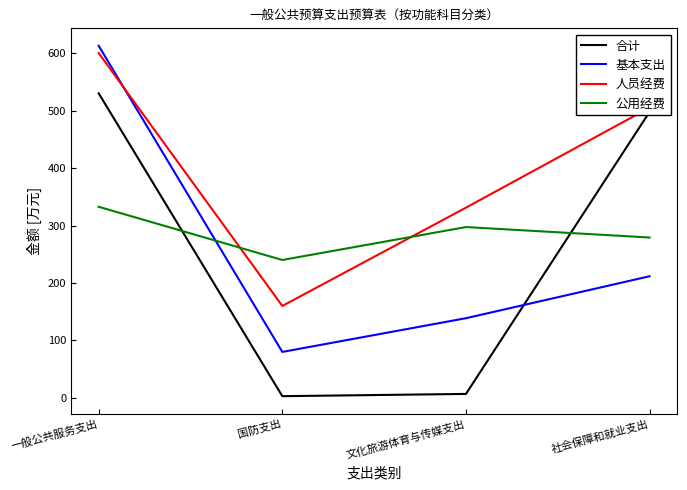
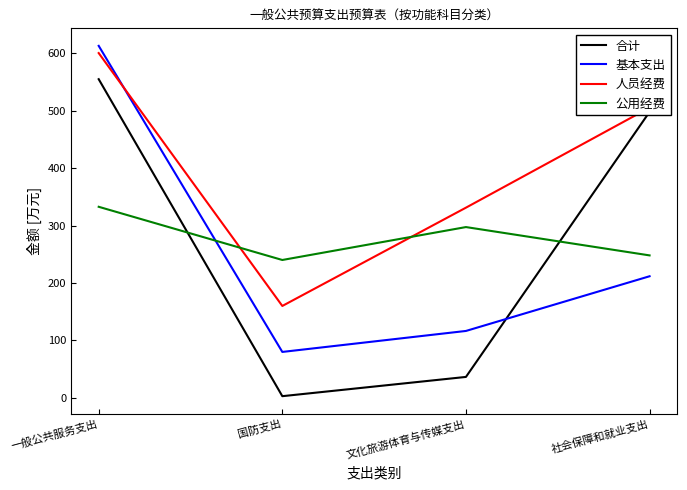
  {
    "合计": {
-     "一般公共服务支出": 530,
+     "一般公共服务支出": 550,
      "国防支出": 0,
-     "文化旅游体育与传媒支出": 10
+     "文化旅游体育与传媒支出": 40
    },
    "基本支出": {
      "一般公共服务支出": 610,
      "国防支出": 80,
-     "文化旅游体育与传媒支出": 140,
+     "文化旅游体育与传媒支出": 120,
      "社会保障和就业支出": 210
    },
    "人员经费": {
      "一般公共服务支出": 600,
      "国防支出": 160,
      "文化旅游体育与传媒支出": 330
    },
    "公用经费": {
      "一般公共服务支出": 330,
      "国防支出": 240,
      "文化旅游体育与传媒支出": 300,
-     "社会保障和就业支出": 280
+     "社会保障和就业支出": 250
    }
  }
